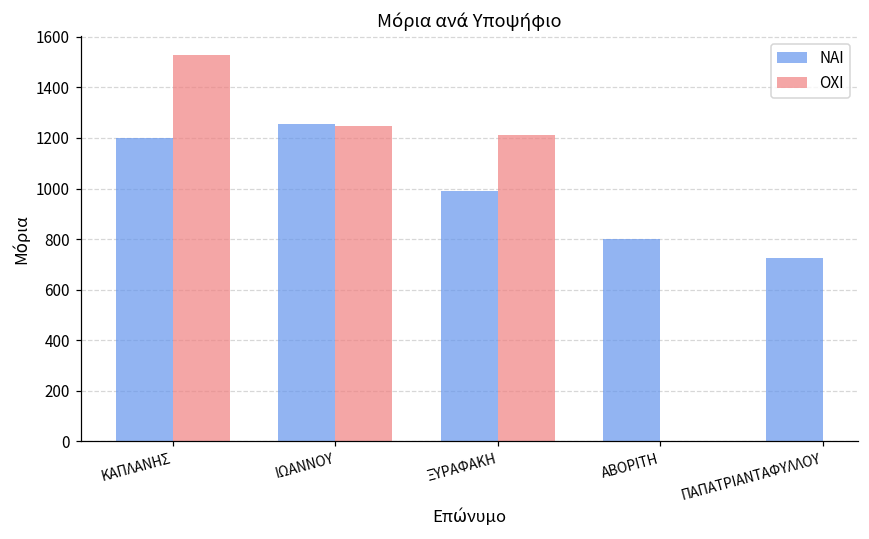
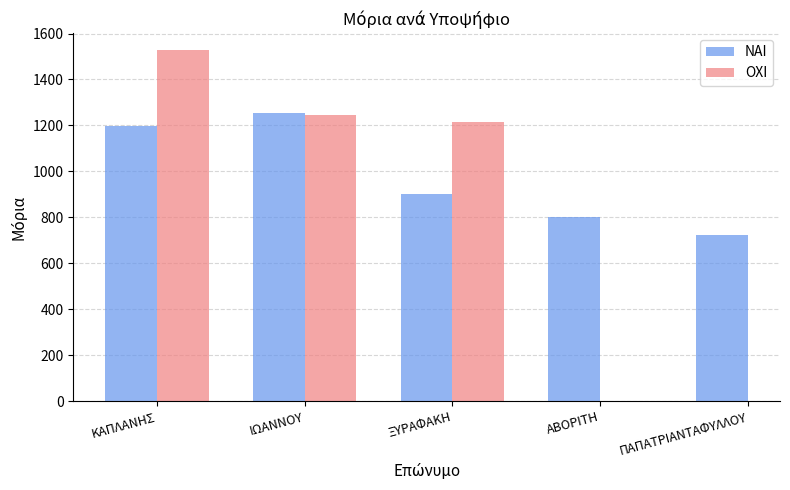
  {
    "ΝΑΙ": {
      "ΚΑΠΛΑΝΗΣ": 1200,
      "ΙΩΑΝΝΟΥ": 1260,
-     "ΞΥΡΑΦΑΚΗ": 990,
+     "ΞΥΡΑΦΑΚΗ": 900,
      "ΑΒΟΡΙΤΗ": 800,
      "ΠΑΠΑΤΡΙΑΝΤΑΦΥΛΛΟΥ": 720
    }
  }
